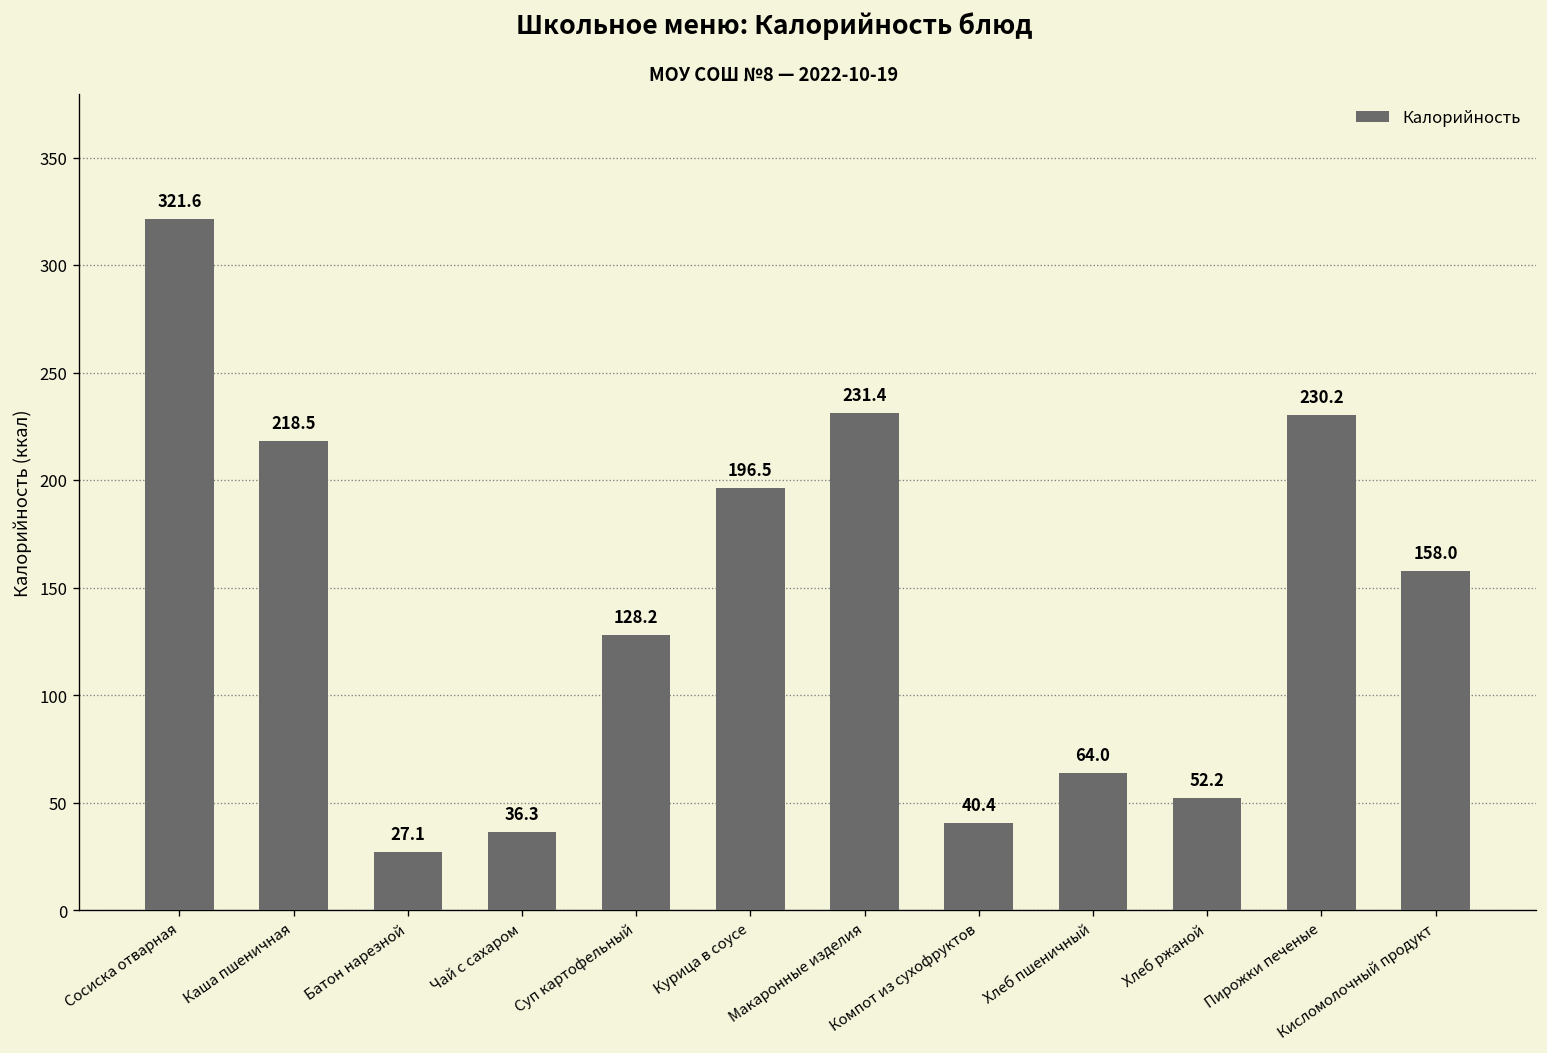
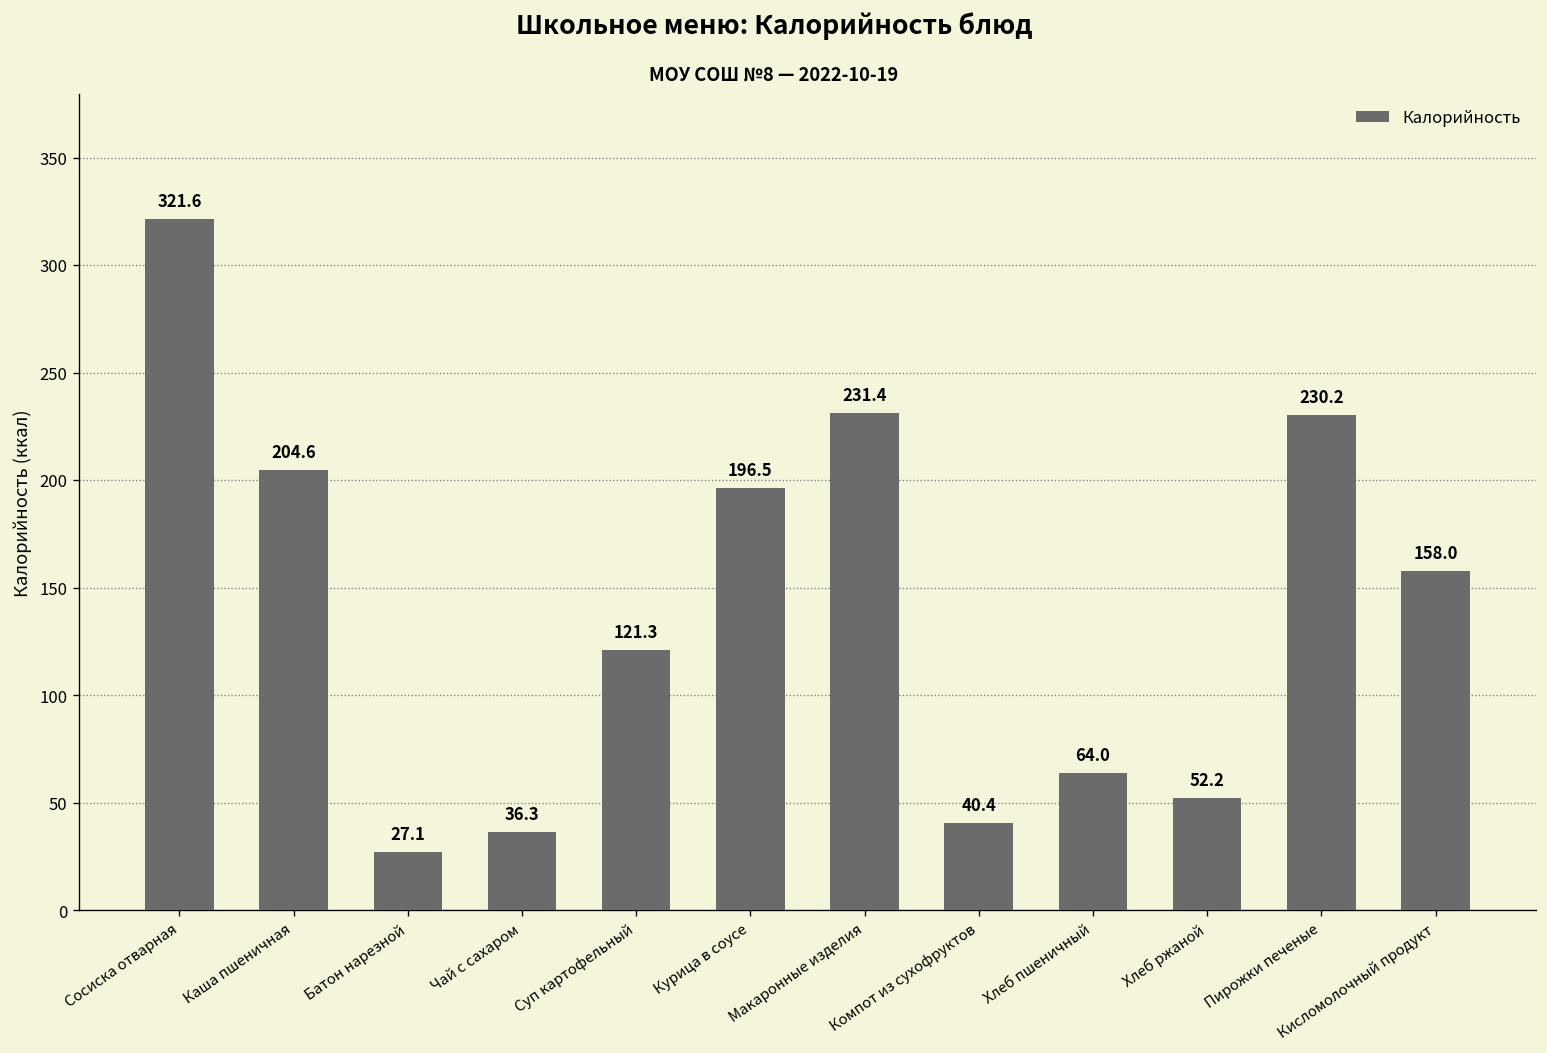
  {
    "Сосиска отварная": 321.6,
-   "Каша пшеничная": 218.5,
+   "Каша пшеничная": 204.6,
    "Батон нарезной": 27.1,
    "Чай с сахаром": 36.3,
-   "Суп картофельный": 128.2,
+   "Суп картофельный": 121.3,
    "Курица в соусе": 196.5,
    "Макаронные изделия": 231.4,
    "Компот из сухофруктов": 40.4,
    "Хлеб пшеничный": 64.0,
    "Хлеб ржаной": 52.2,
    "Пирожки печеные": 230.2,
    "Кисломолочный продукт": 158.0
  }
